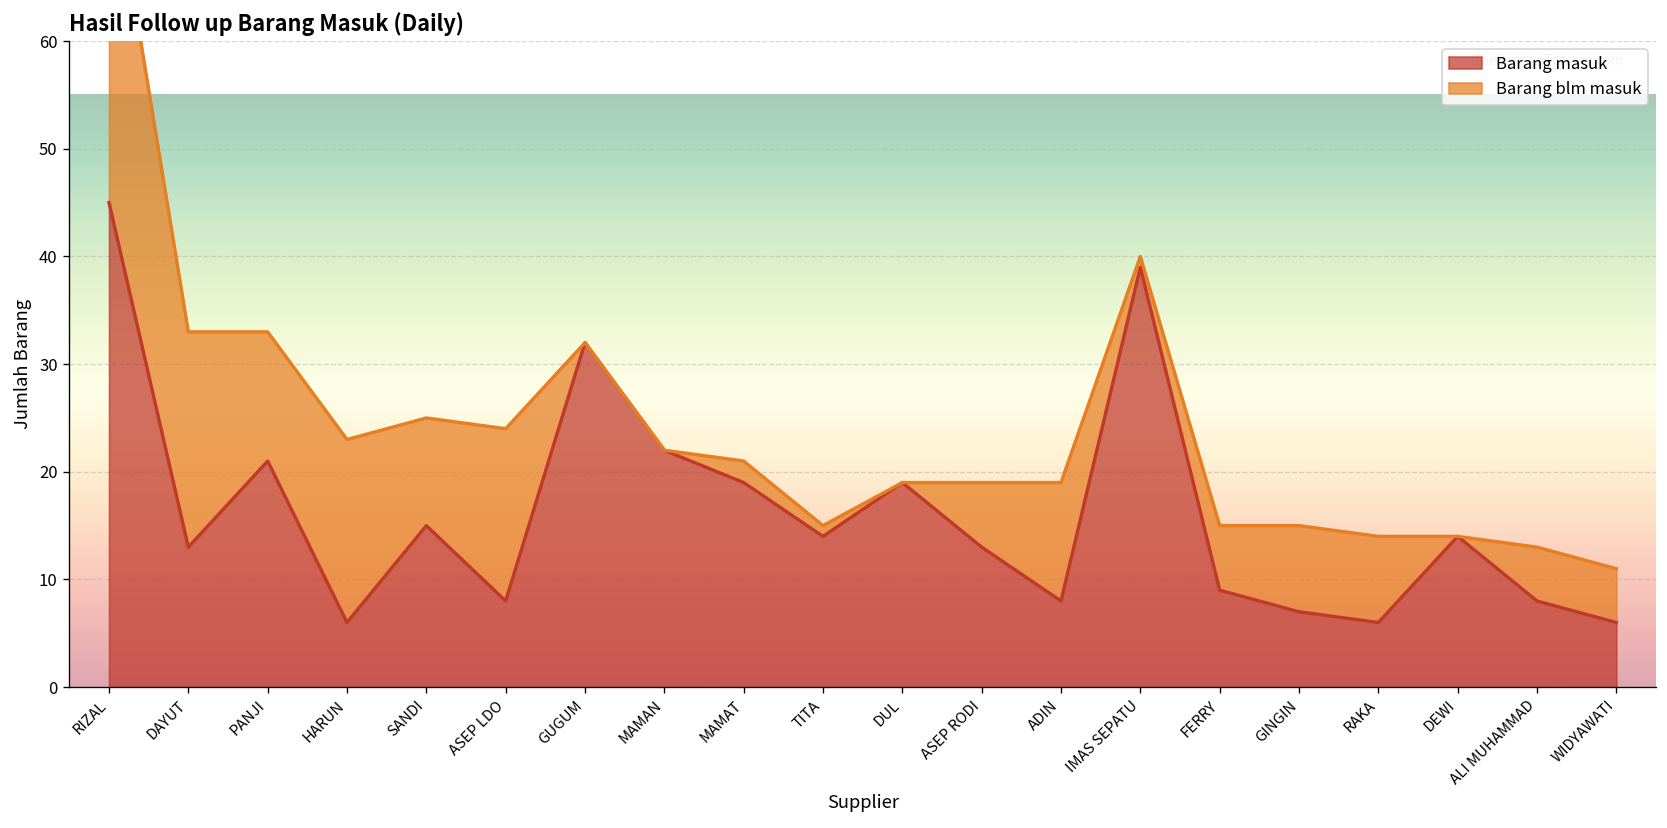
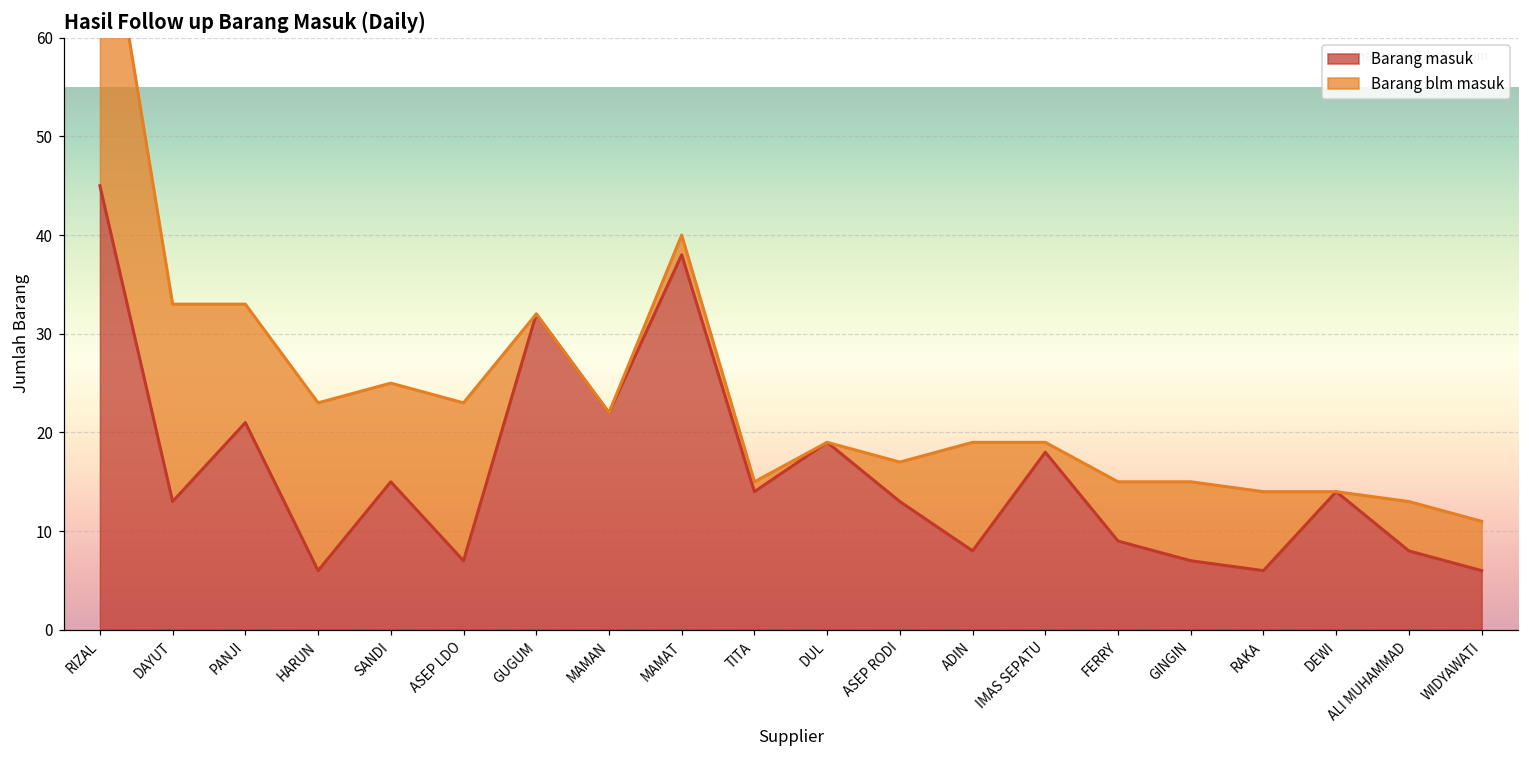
  {
    "Barang masuk": {
      "RIZAL": 45,
      "DAYUT": 13,
      "PANJI": 21,
      "HARUN": 6,
      "SANDI": 15,
-     "ASEP LDO": 8,
-     "MAMAT": 19,
+     "ASEP LDO": 7,
+     "MAMAT": 38,
      "TITA": 14,
      "ASEP RODI": 13,
      "ADIN": 8,
-     "IMAS SEPATU": 39,
+     "IMAS SEPATU": 18,
      "FERRY": 9,
      "GINGIN": 7,
      "RAKA": 6,
      "ALI MUHAMMAD": 8,
      "WIDYAWATI": 6
    },
    "Barang blm masuk": {
      "DAYUT": 20,
      "PANJI": 12,
      "HARUN": 17,
      "SANDI": 10,
      "ASEP LDO": 16,
      "MAMAT": 2,
      "TITA": 1,
-     "ASEP RODI": 6,
+     "ASEP RODI": 4,
      "ADIN": 11,
      "IMAS SEPATU": 1,
      "FERRY": 6,
      "GINGIN": 8,
      "RAKA": 8,
      "ALI MUHAMMAD": 5,
      "WIDYAWATI": 5
    }
  }
